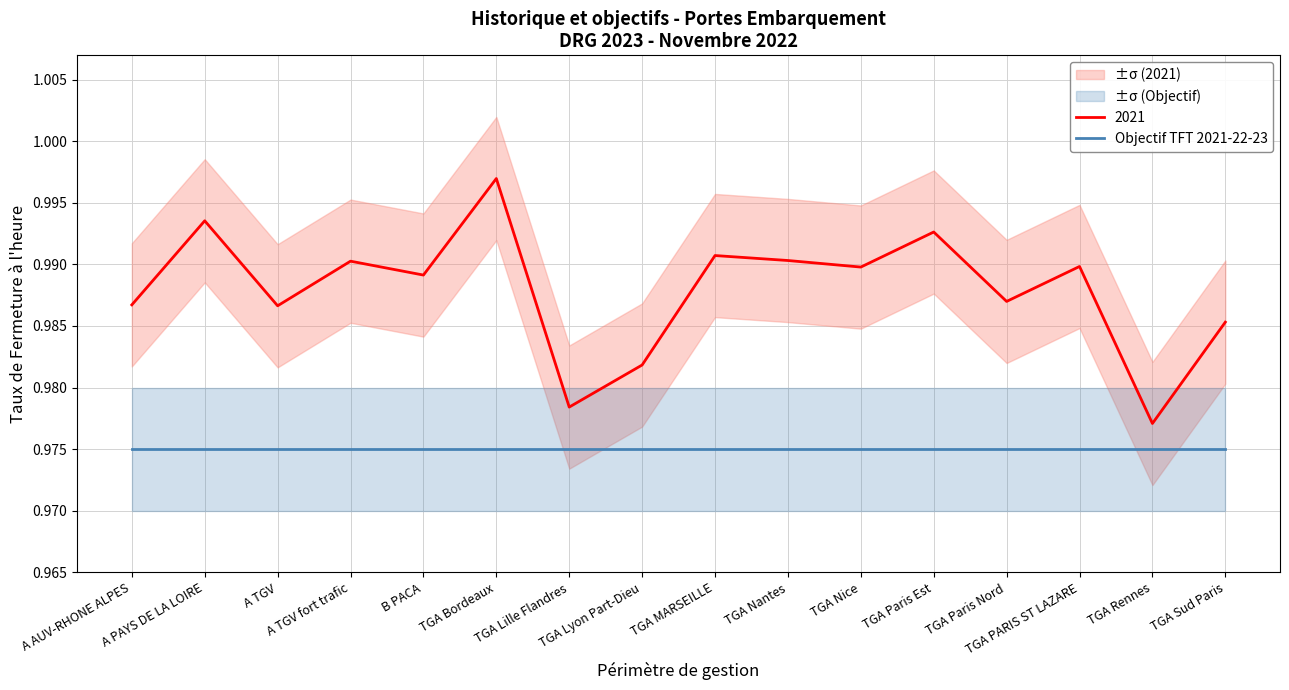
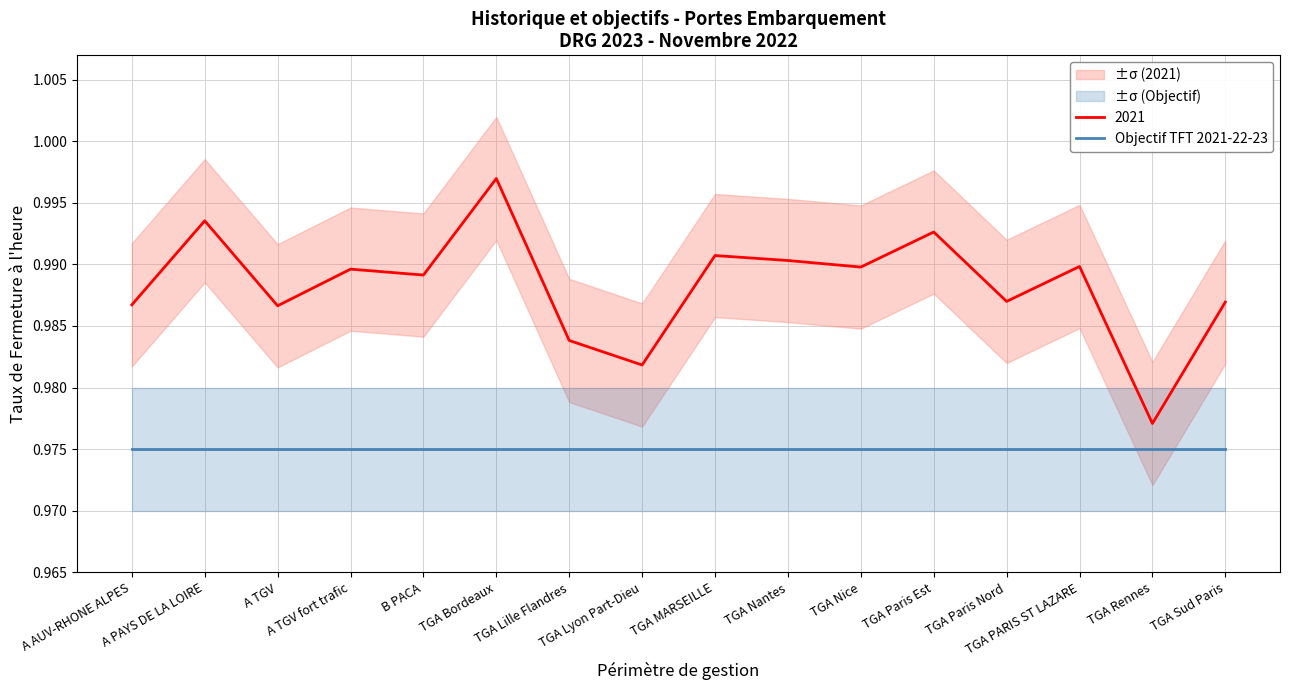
  {
    "2021": {
      "A AUV-RHONE ALPES": 0.9867,
      "A PAYS DE LA LOIRE": 0.9935,
      "A TGV": 0.9866,
-     "A TGV fort trafic": 0.9903,
+     "A TGV fort trafic": 0.9896,
      "B PACA": 0.9891,
      "TGA Bordeaux": 0.9970,
-     "TGA Lille Flandres": 0.9784,
+     "TGA Lille Flandres": 0.9838,
      "TGA Lyon Part-Dieu": 0.9818,
      "TGA MARSEILLE": 0.9907,
      "TGA Nantes": 0.9903,
      "TGA Nice": 0.9898,
      "TGA Paris Est": 0.9926,
      "TGA Paris Nord": 0.9870,
      "TGA PARIS ST LAZARE": 0.9898,
      "TGA Rennes": 0.9771,
-     "TGA Sud Paris": 0.9853
+     "TGA Sud Paris": 0.9869
    }
  }
